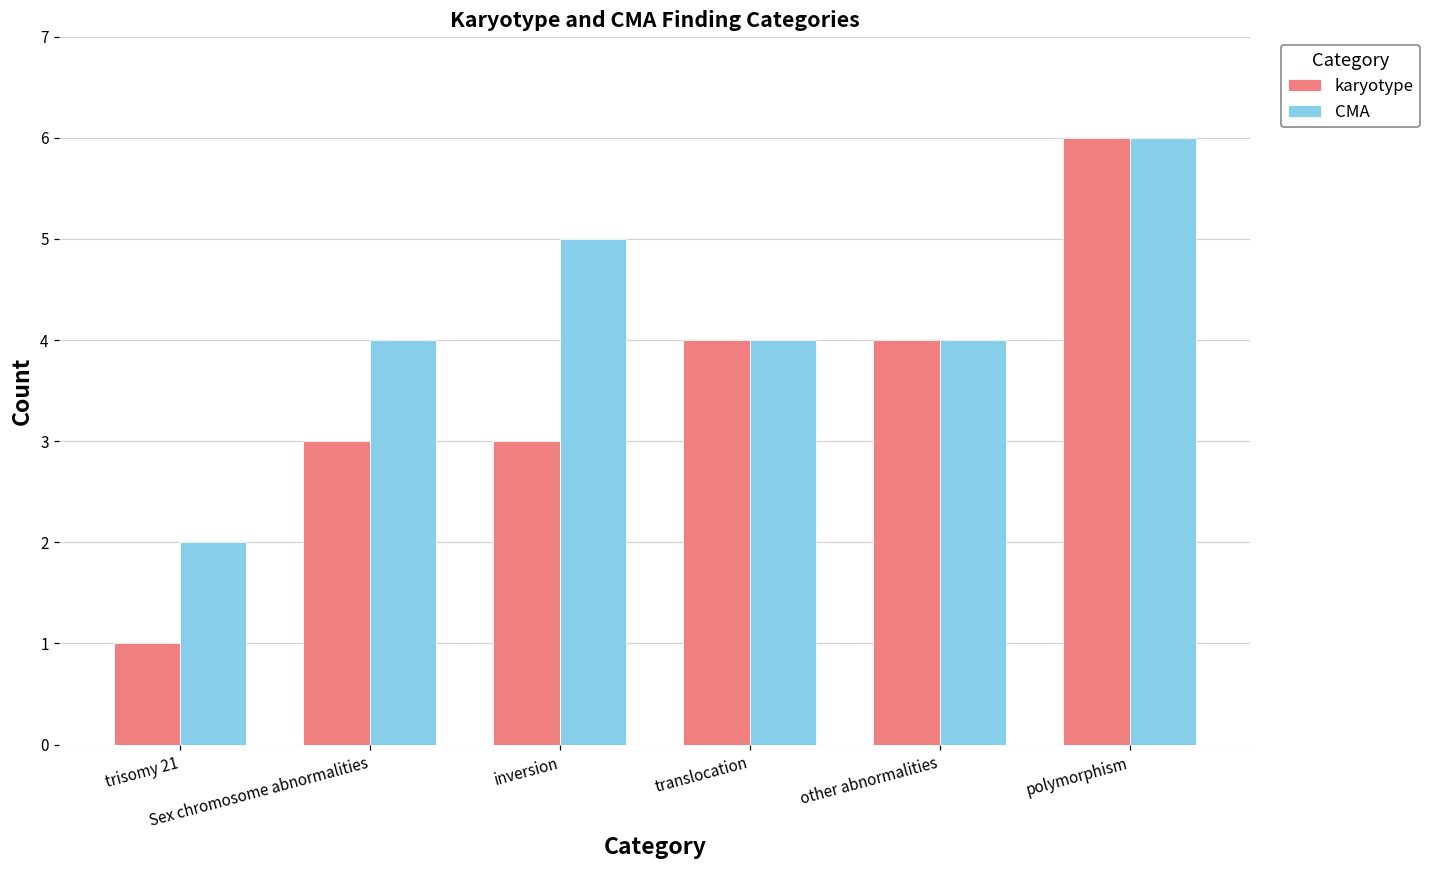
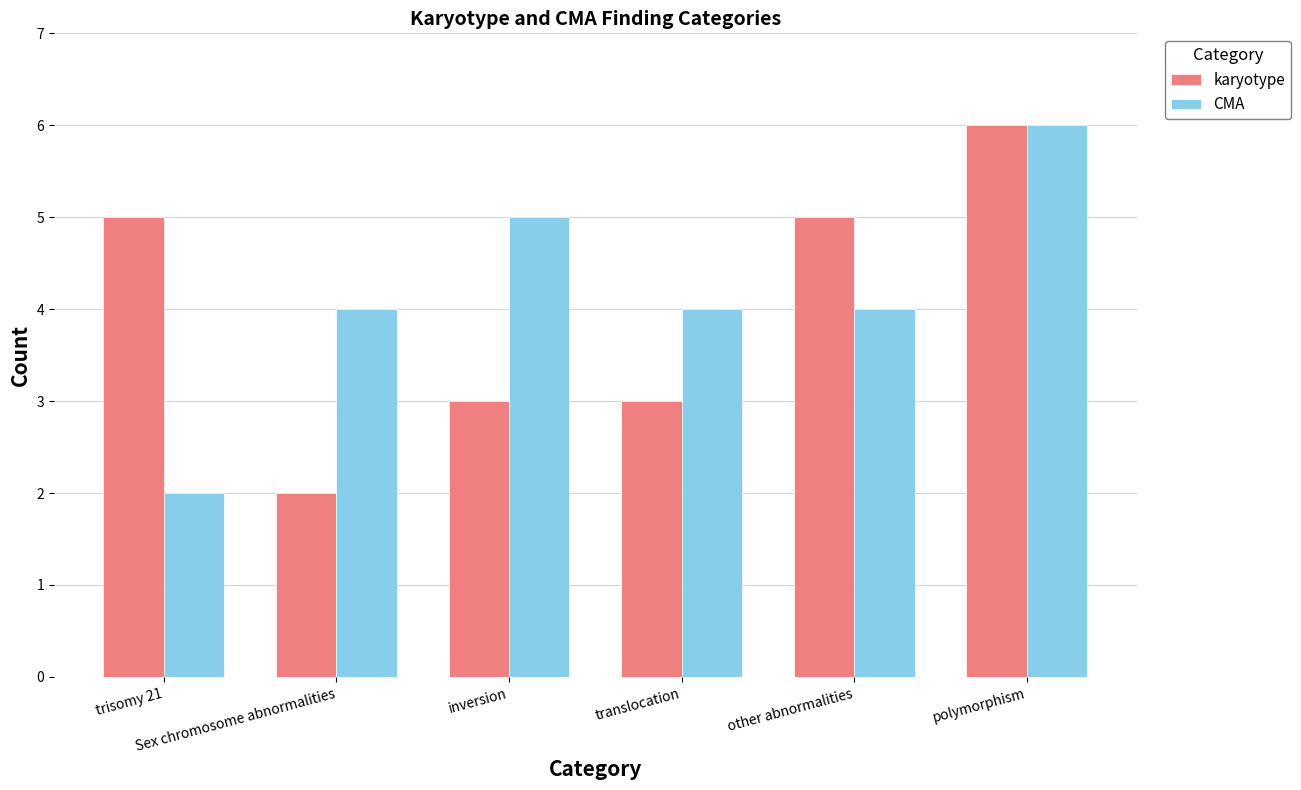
  {
    "karyotype": {
-     "trisomy 21": 1,
-     "Sex chromosome abnormalities": 3,
+     "trisomy 21": 5,
+     "Sex chromosome abnormalities": 2,
      "inversion": 3,
-     "translocation": 4,
-     "other abnormalities": 4,
+     "translocation": 3,
+     "other abnormalities": 5,
      "polymorphism": 6
    },
    "CMA": {
      "trisomy 21": 2,
      "Sex chromosome abnormalities": 4,
      "inversion": 5,
      "translocation": 4,
      "other abnormalities": 4,
      "polymorphism": 6
    }
  }
